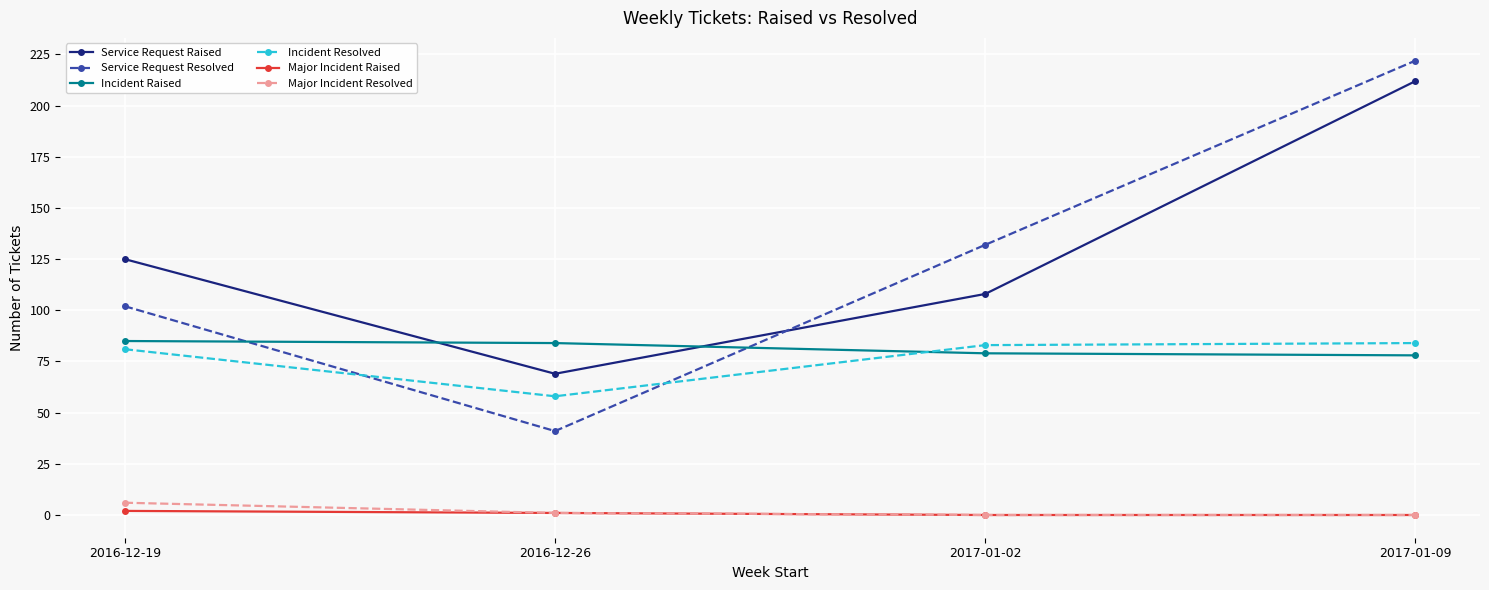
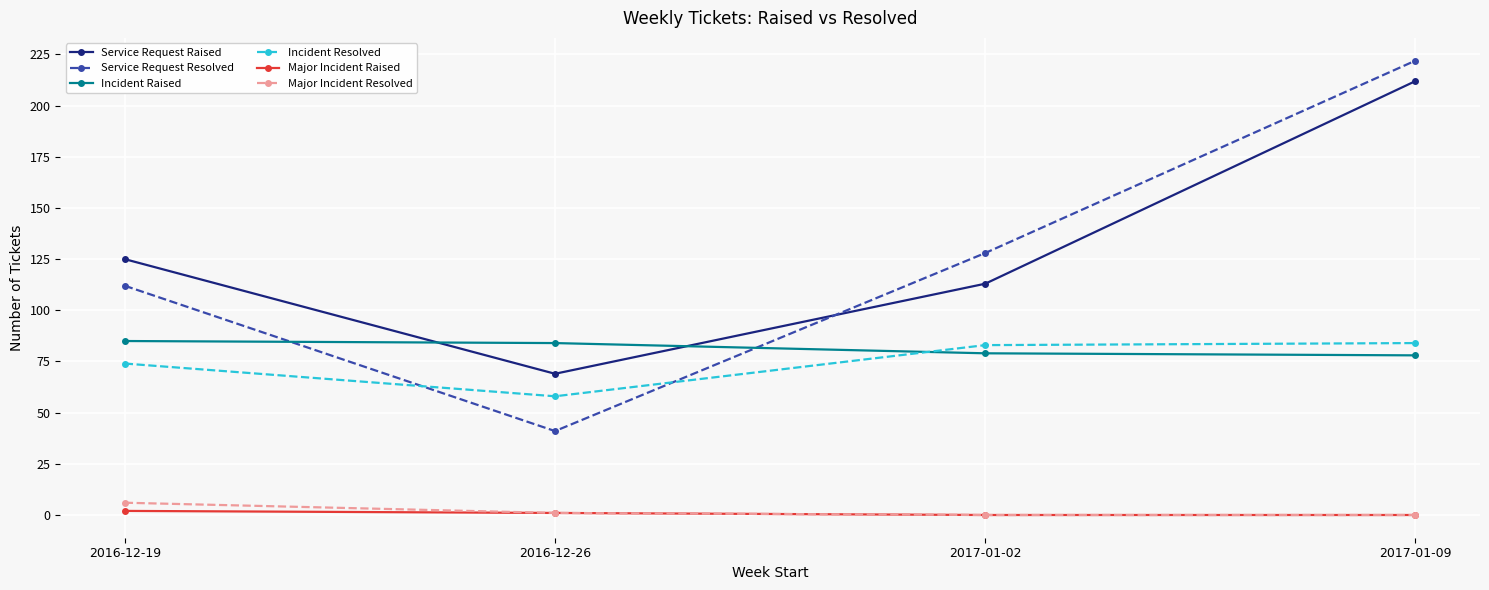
  {
    "Service Request Raised": {
      "2016-12-19": 125,
      "2016-12-26": 69,
-     "2017-01-02": 108,
+     "2017-01-02": 113,
      "2017-01-09": 212
    },
    "Service Request Resolved": {
-     "2016-12-19": 102,
+     "2016-12-19": 112,
      "2016-12-26": 41,
-     "2017-01-02": 132,
+     "2017-01-02": 128,
      "2017-01-09": 222
    },
    "Incident Raised": {
      "2016-12-19": 85,
      "2016-12-26": 84,
      "2017-01-02": 79,
      "2017-01-09": 78
    },
    "Incident Resolved": {
-     "2016-12-19": 81,
+     "2016-12-19": 74,
      "2016-12-26": 58,
      "2017-01-02": 83,
      "2017-01-09": 84
    },
    "Major Incident Raised": {
      "2016-12-19": 2
    },
    "Major Incident Resolved": {
      "2016-12-19": 6
    }
  }
